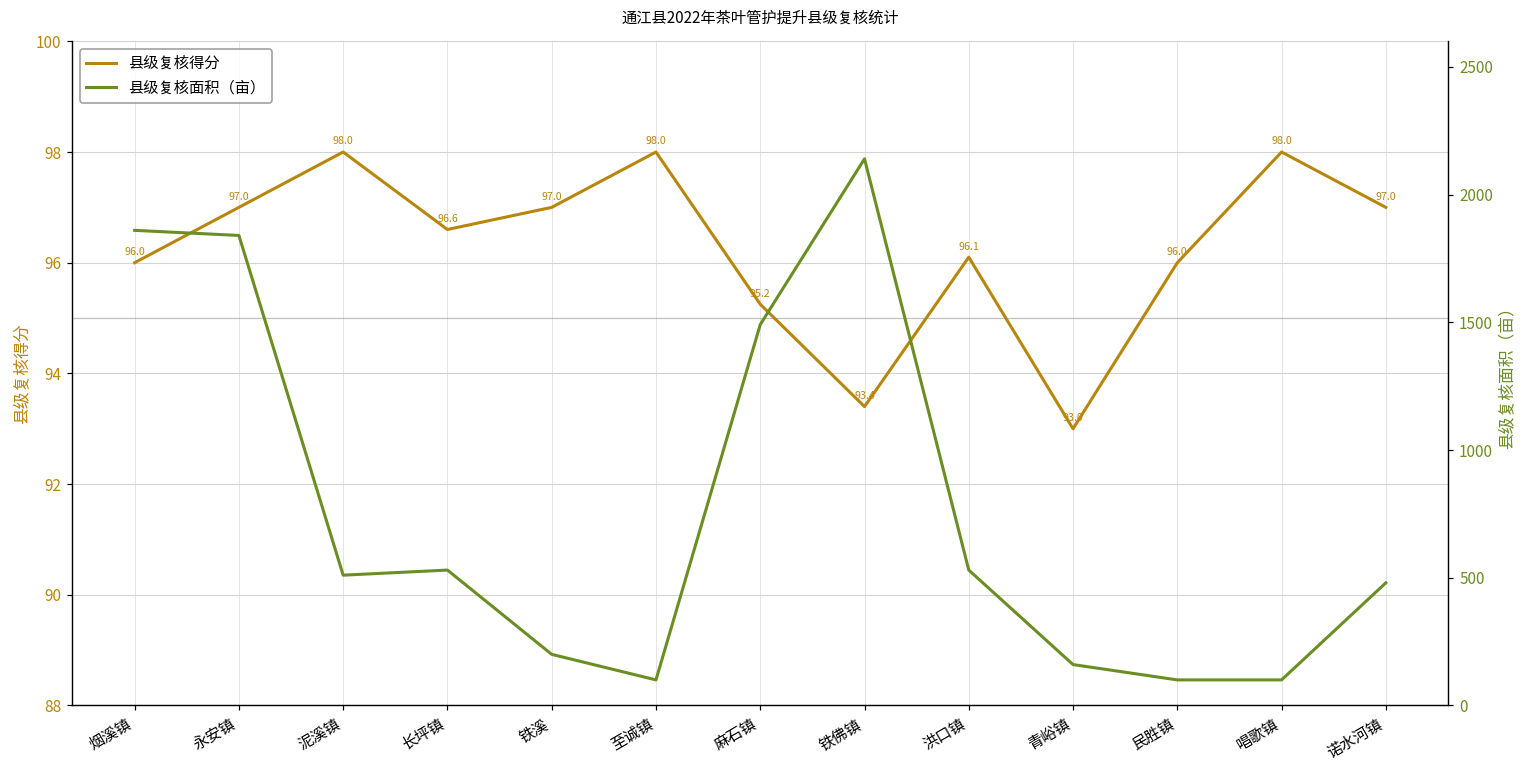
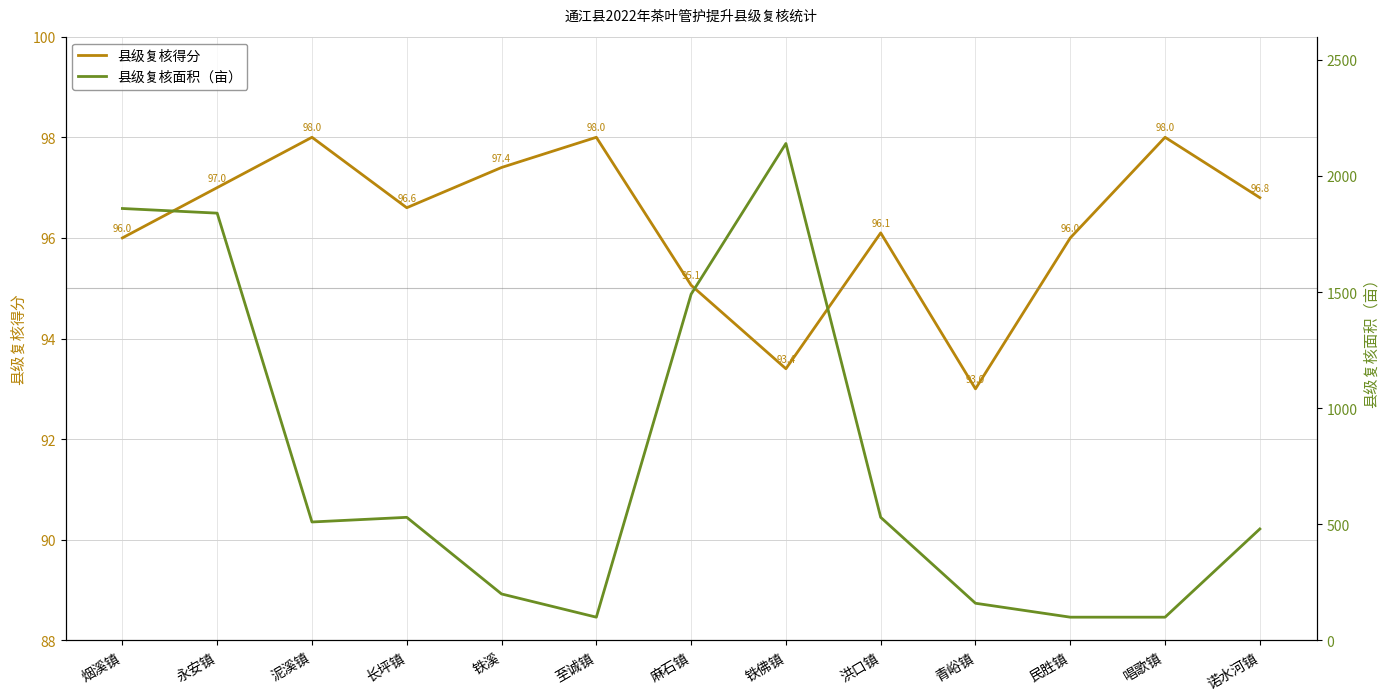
  {
    "县级复核得分": {
      "烟溪镇": 96.0,
      "永安镇": 97.0,
      "泥溪镇": 98.0,
      "长坪镇": 96.6,
-     "铁溪": 97.0,
+     "铁溪": 97.4,
      "至诚镇": 98.0,
-     "麻石镇": 95.2,
+     "麻石镇": 95.1,
      "铁佛镇": 93.4,
      "洪口镇": 96.1,
      "青峪镇": 93.0,
      "民胜镇": 96.0,
      "唱歌镇": 98.0,
-     "诺水河镇": 97.0
+     "诺水河镇": 96.8
    }
  }
